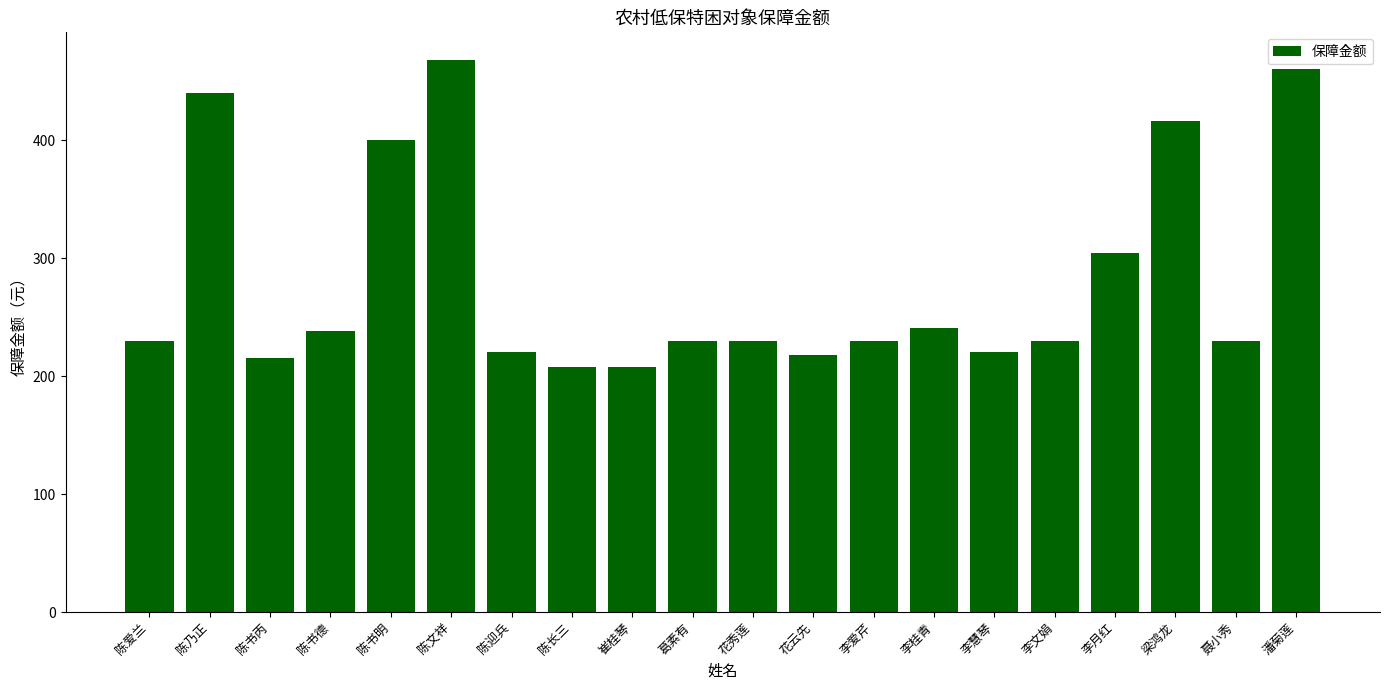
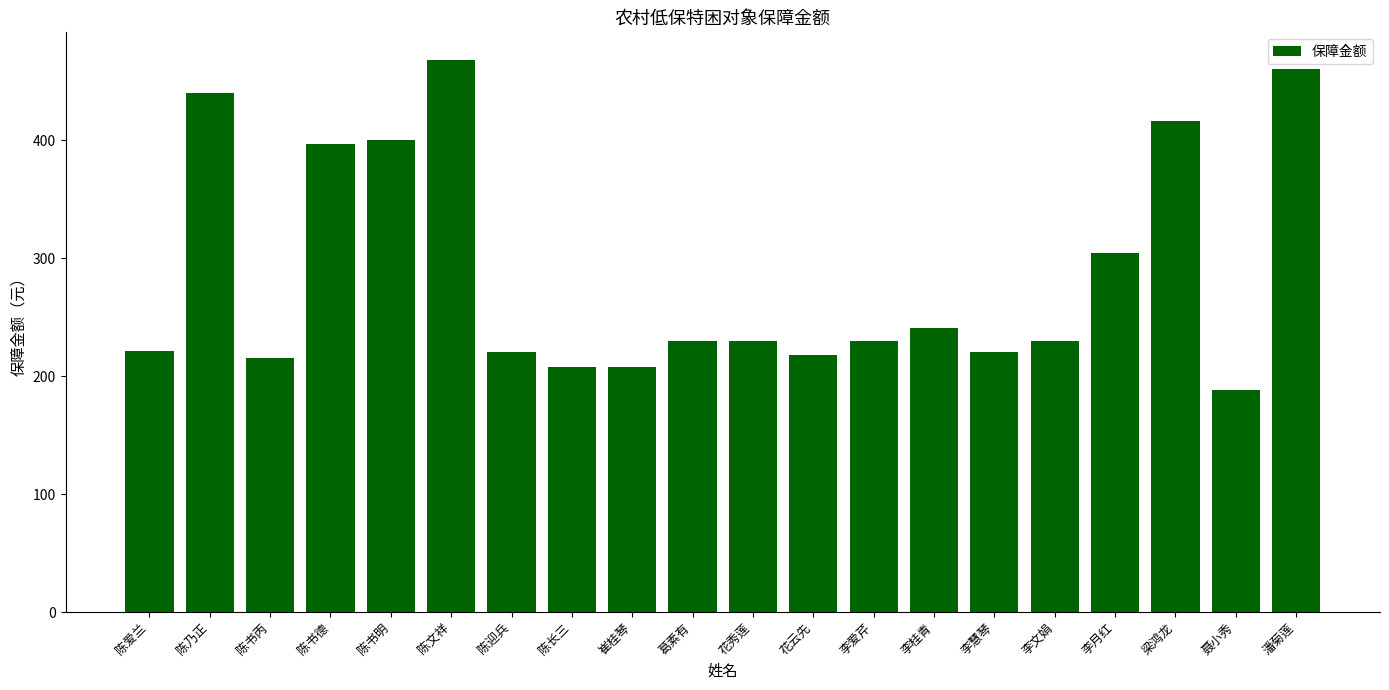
  {
-   "陈爱兰": 230,
+   "陈爱兰": 221,
    "陈乃正": 440,
    "陈书丙": 215,
-   "陈书德": 238,
+   "陈书德": 397,
    "陈书明": 400,
    "陈文祥": 468,
    "陈迎兵": 220,
    "陈长三": 208,
    "崔桂琴": 208,
    "葛素有": 230,
    "花秀莲": 230,
    "花云先": 218,
    "李爱芹": 230,
    "李桂青": 241,
    "李慧琴": 220,
    "李文娟": 230,
    "李月红": 304,
    "梁鸿龙": 416,
-   "聂小秀": 230,
+   "聂小秀": 188,
    "潘菊莲": 460
  }
